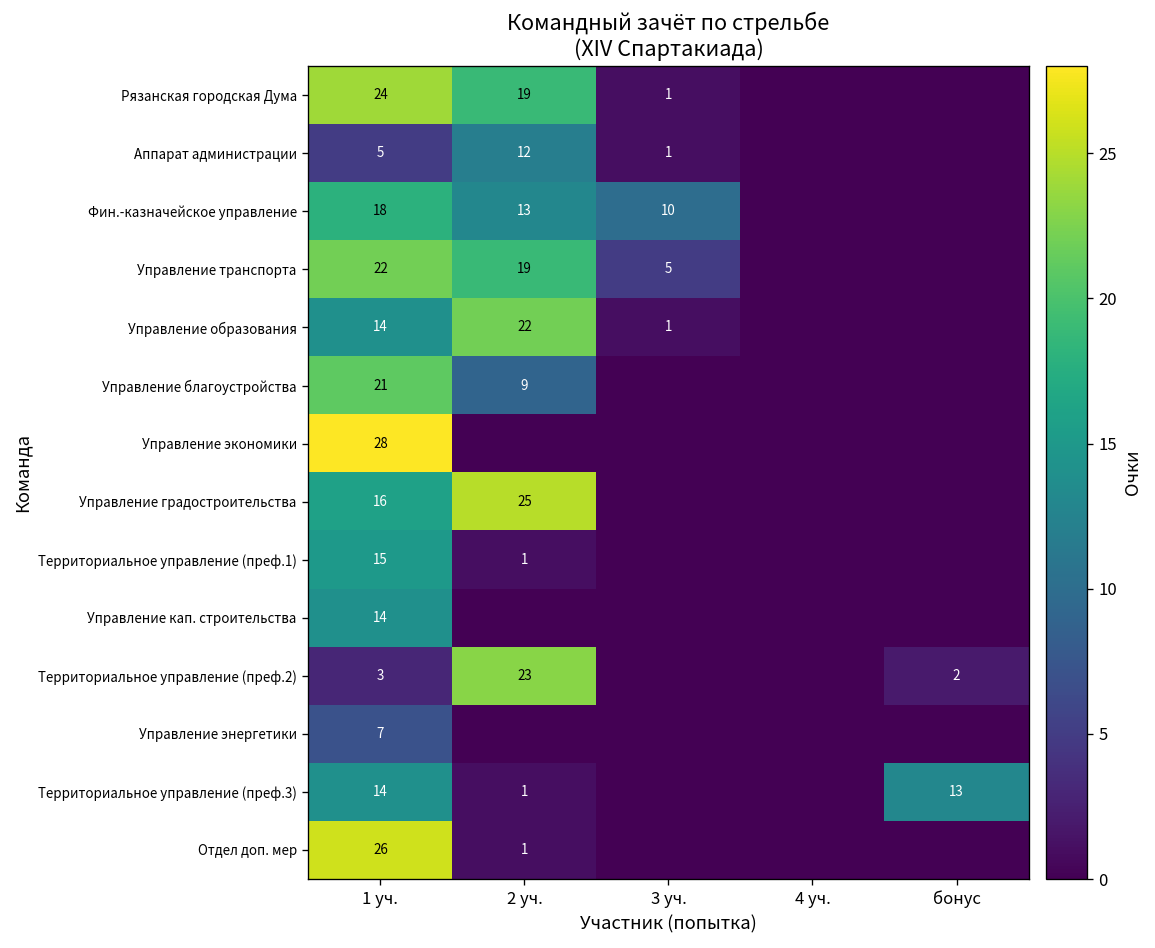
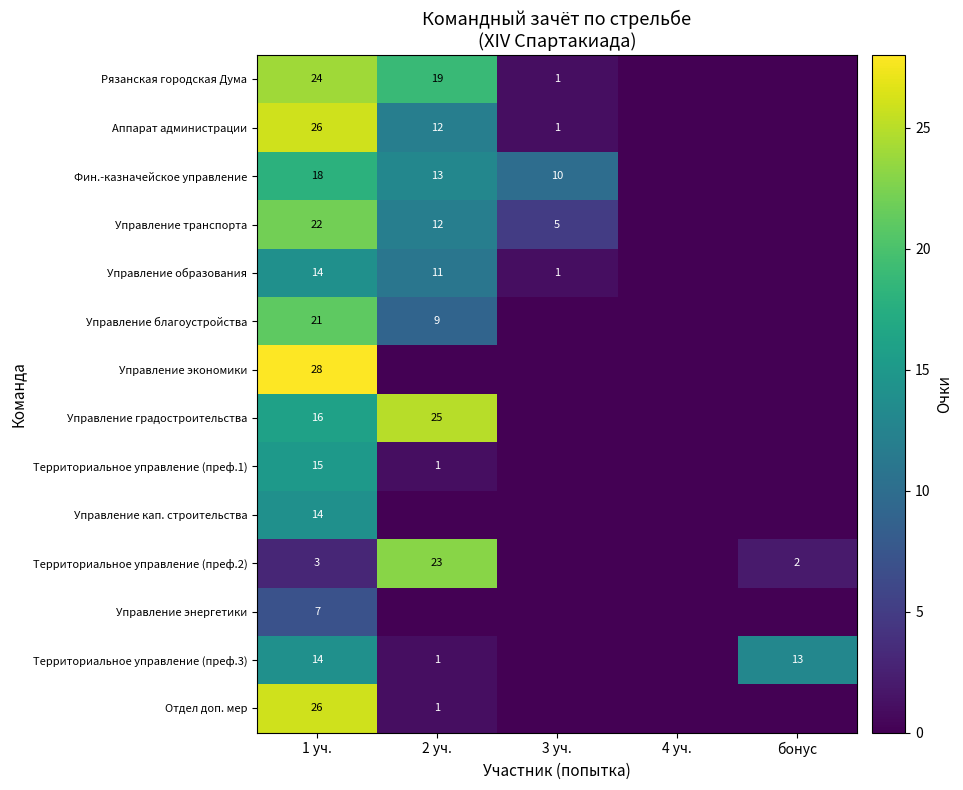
  {
    "Рязанская городская Дума": {
      "1 уч.": 24,
      "2 уч.": 19,
      "3 уч.": 1
    },
    "Аппарат администрации": {
-     "1 уч.": 5,
+     "1 уч.": 26,
      "2 уч.": 12,
      "3 уч.": 1
    },
    "Фин.-казначейское управление": {
      "1 уч.": 18,
      "2 уч.": 13,
      "3 уч.": 10
    },
    "Управление транспорта": {
      "1 уч.": 22,
-     "2 уч.": 19,
+     "2 уч.": 12,
      "3 уч.": 5
    },
    "Управление образования": {
      "1 уч.": 14,
-     "2 уч.": 22,
+     "2 уч.": 11,
      "3 уч.": 1
    },
    "Управление благоустройства": {
      "1 уч.": 21,
      "2 уч.": 9
    },
    "Управление экономики": {
      "1 уч.": 28
    },
    "Управление градостроительства": {
      "1 уч.": 16,
      "2 уч.": 25
    },
    "Территориальное управление (преф.1)": {
      "1 уч.": 15,
      "2 уч.": 1
    },
    "Управление кап. строительства": {
      "1 уч.": 14
    },
    "Территориальное управление (преф.2)": {
      "1 уч.": 3,
      "2 уч.": 23,
      "бонус": 2
    },
    "Управление энергетики": {
      "1 уч.": 7
    },
    "Территориальное управление (преф.3)": {
      "1 уч.": 14,
      "2 уч.": 1,
      "бонус": 13
    },
    "Отдел доп. мер": {
      "1 уч.": 26,
      "2 уч.": 1
    }
  }
